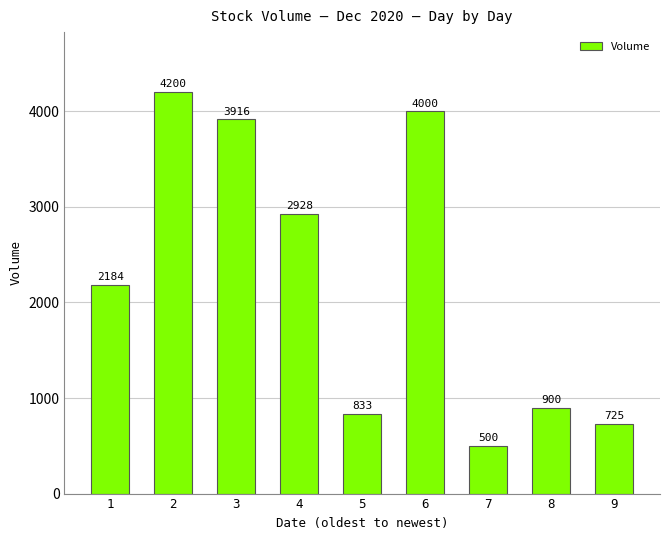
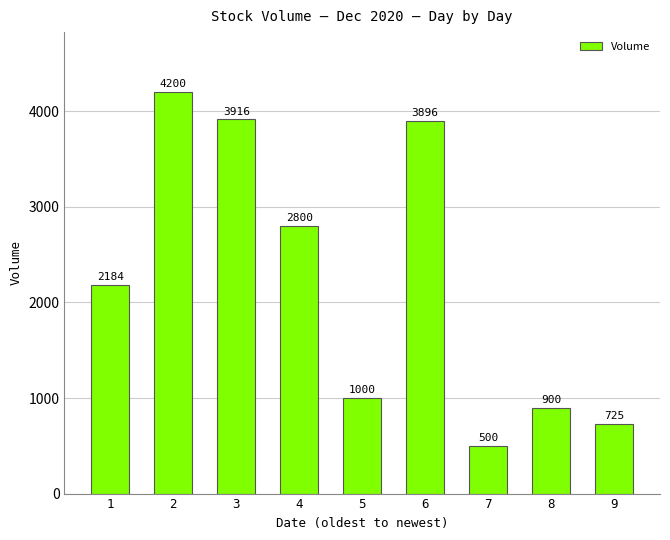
  {
    "1": 2184,
    "2": 4200,
    "3": 3916,
-   "4": 2928,
-   "5": 833,
-   "6": 4000,
+   "4": 2800,
+   "5": 1000,
+   "6": 3896,
    "7": 500,
    "8": 900,
    "9": 725
  }
